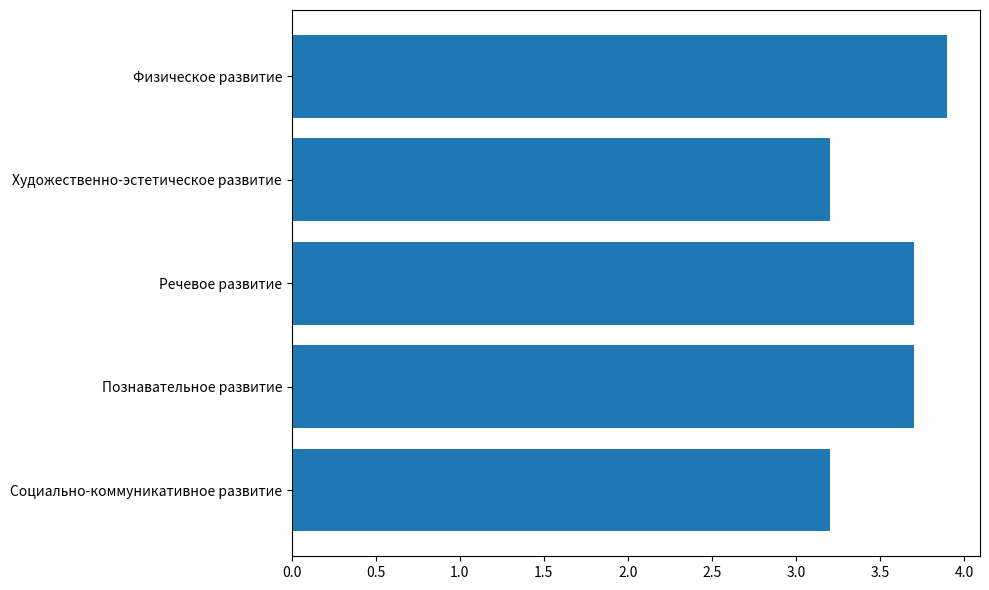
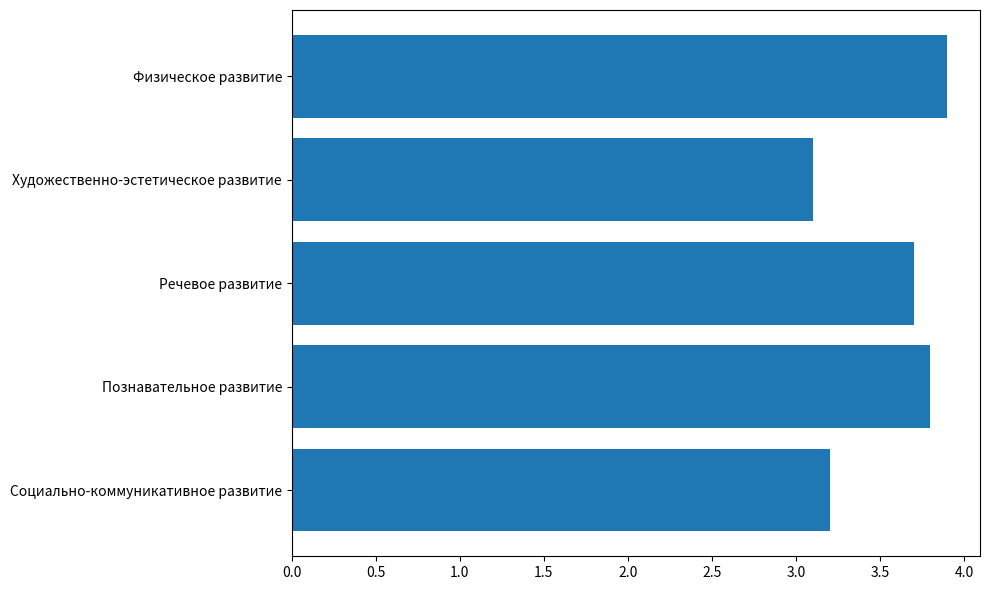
  {
    "Физическое развитие": 3.9,
-   "Художественно-эстетическое развитие": 3.2,
+   "Художественно-эстетическое развитие": 3.1,
    "Речевое развитие": 3.7,
-   "Познавательное развитие": 3.7,
+   "Познавательное развитие": 3.8,
    "Социально-коммуникативное развитие": 3.2
  }
